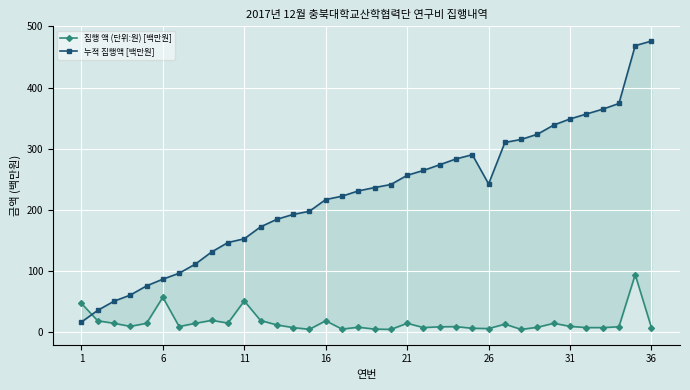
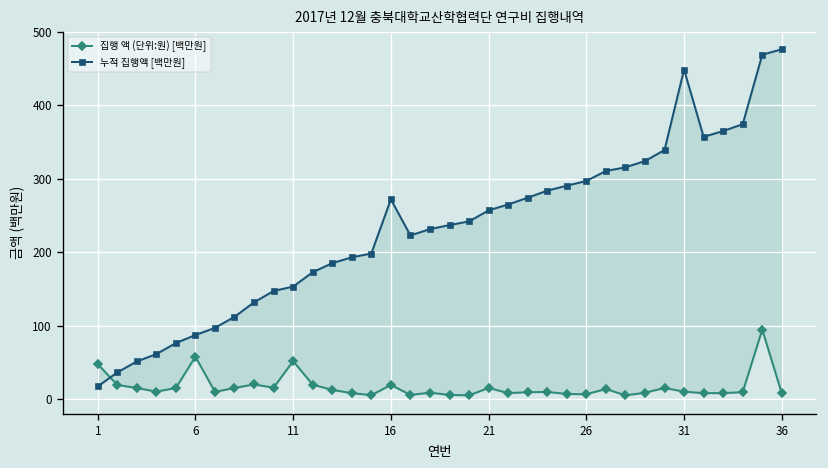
  {
    "누적 집행액 [백만원]": {
      "1": 20,
-     "16": 220,
-     "26": 240,
-     "31": 350
+     "16": 270,
+     "26": 300,
+     "31": 450
    }
  }
